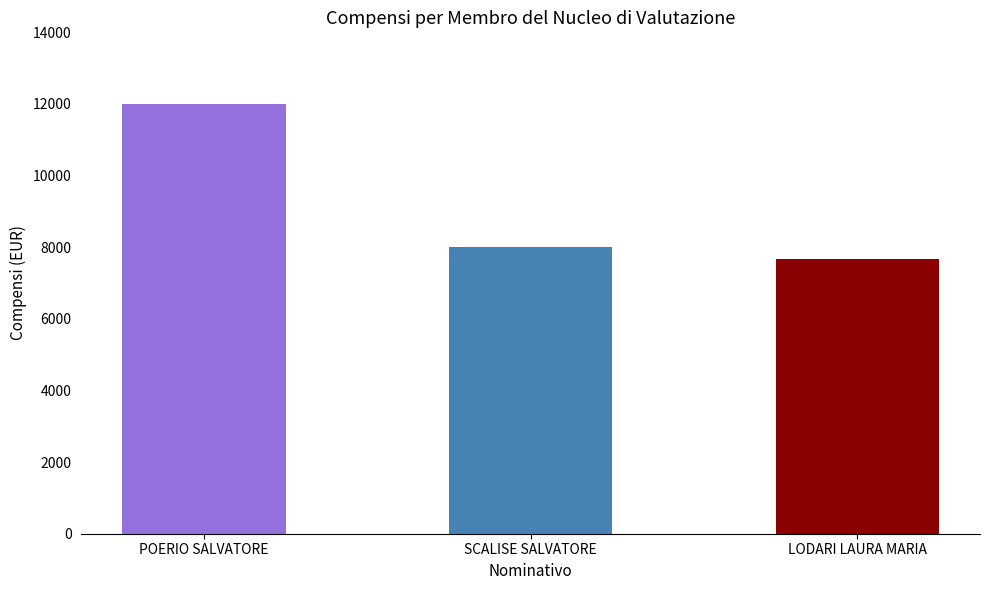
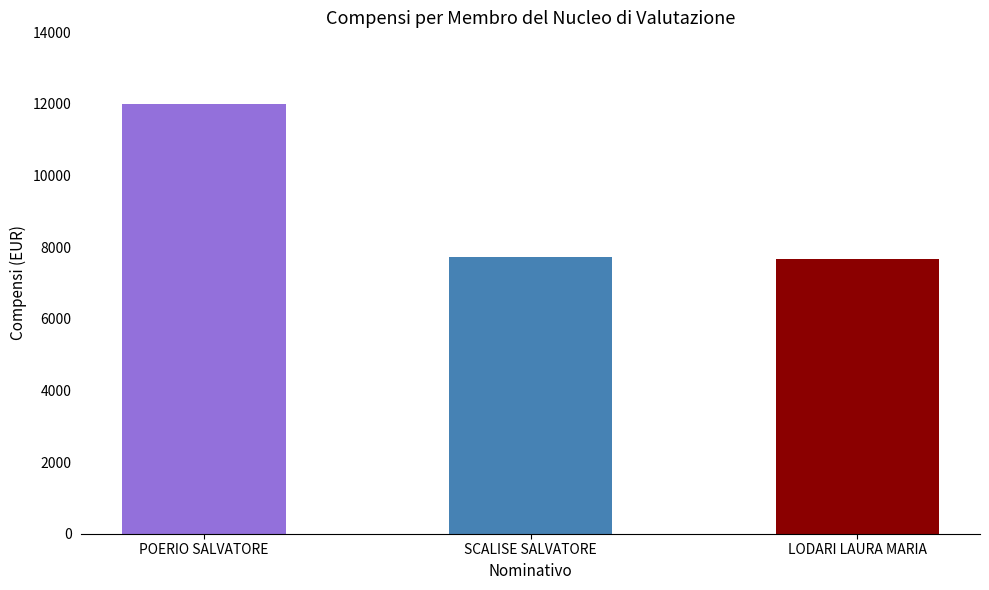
  {
    "POERIO SALVATORE": 12000,
-   "SCALISE SALVATORE": 8000,
+   "SCALISE SALVATORE": 7700,
    "LODARI LAURA MARIA": 7700
  }
